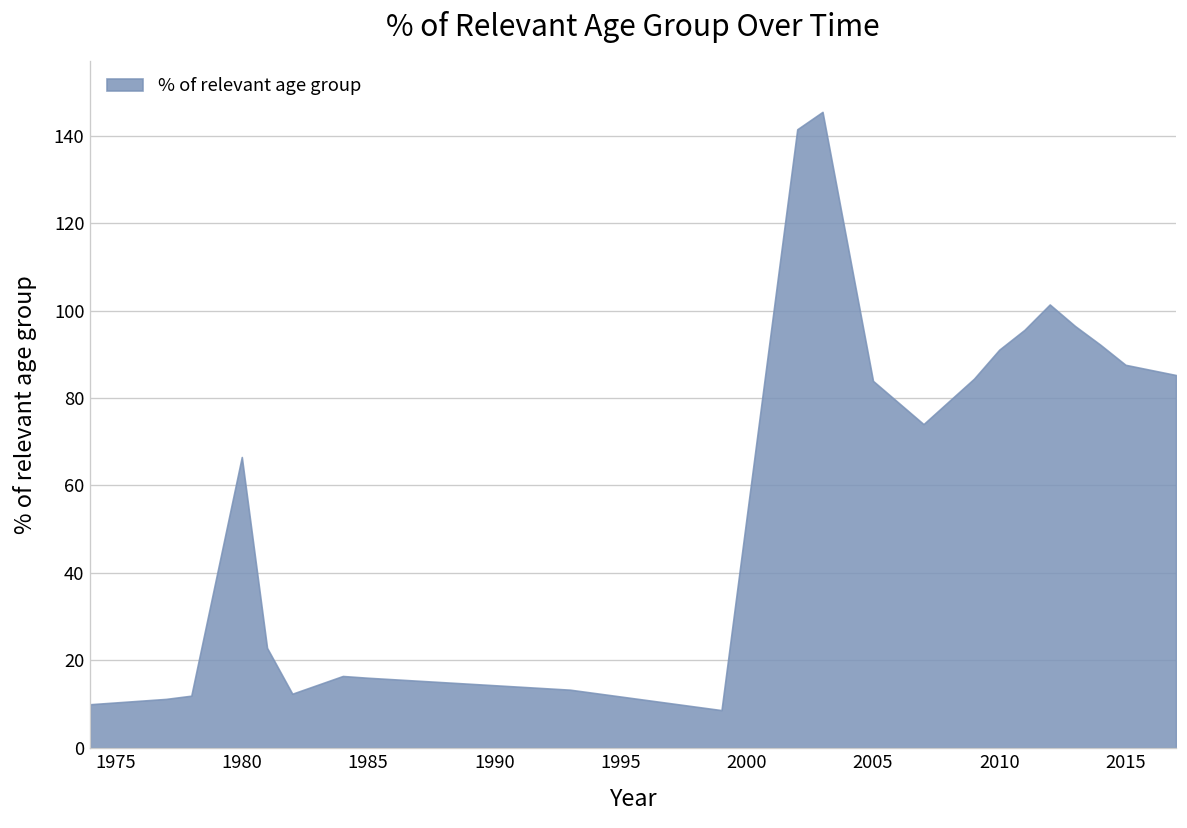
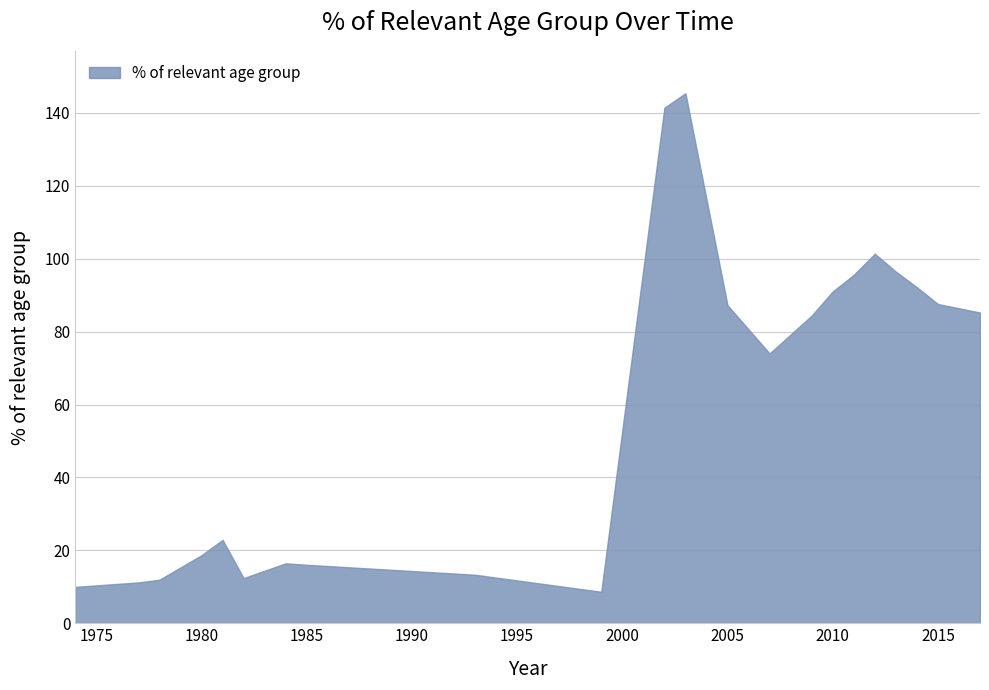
  {
-   "1980": 67,
+   "1980": 19,
    "1985": 16,
-   "2005": 84,
+   "2005": 87,
    "2010": 91,
    "2015": 88
  }
